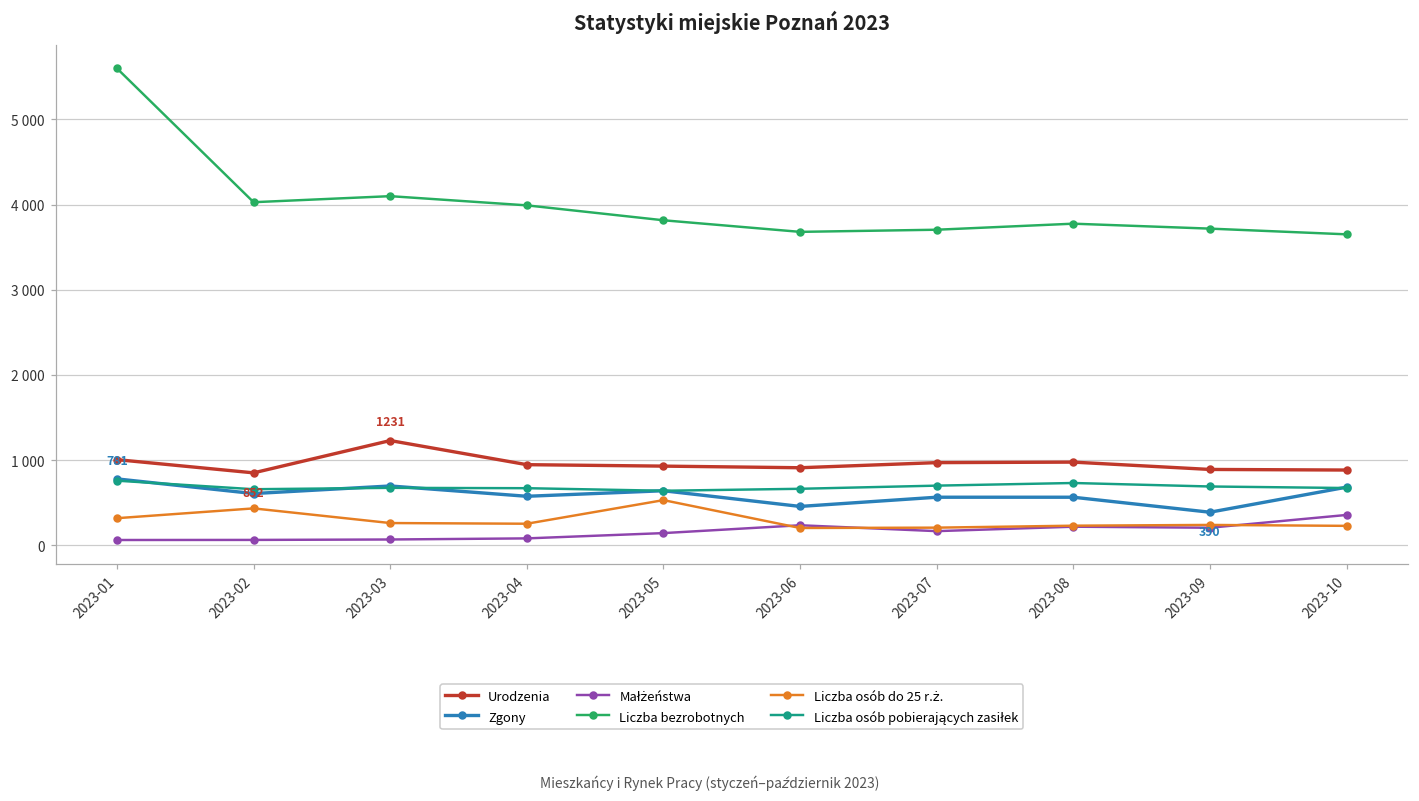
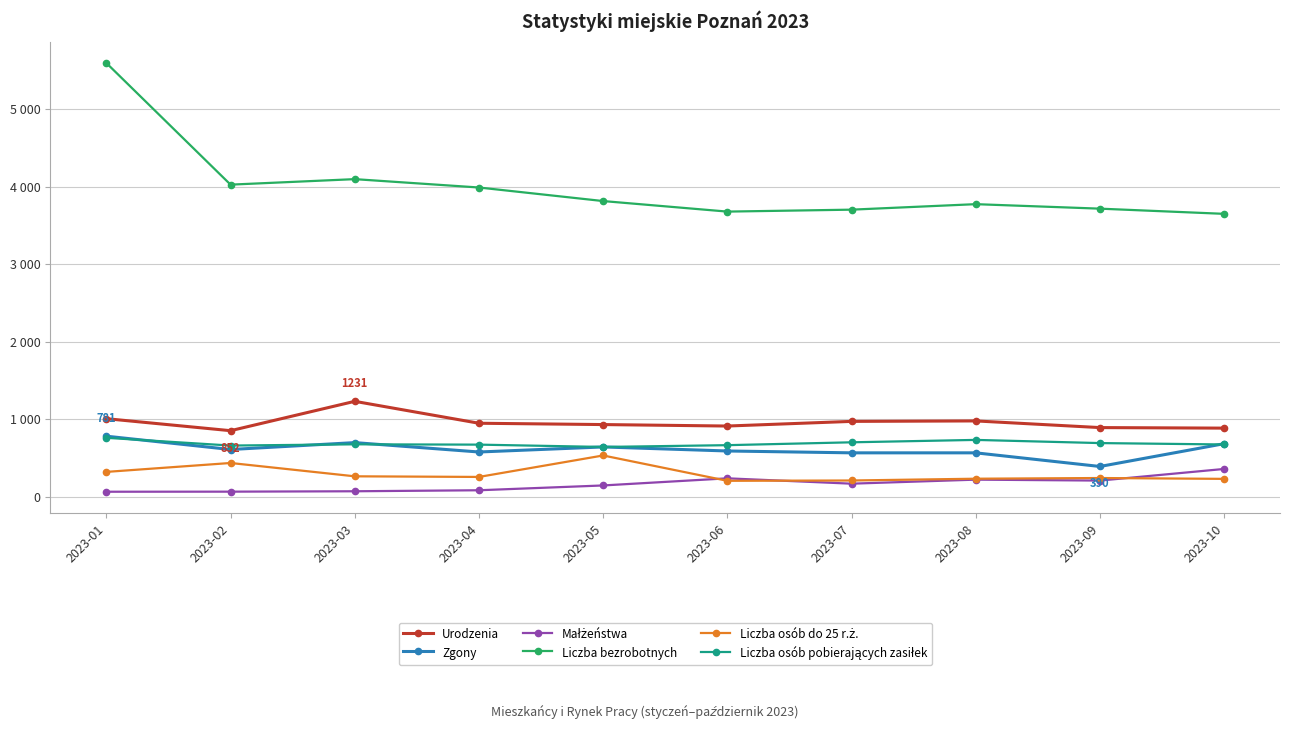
  {
    "Urodzenia": {
      "2023-03": 1231
    },
    "Zgony": {
      "2023-04": 600,
-     "2023-06": 500,
+     "2023-06": 600,
      "2023-07": 600,
      "2023-08": 600
    },
    "Małżeństwa": {
      "2023-01": 100,
      "2023-02": 100,
      "2023-03": 100,
      "2023-04": 100,
      "2023-05": 100,
      "2023-07": 200,
      "2023-10": 400
    },
    "Liczba osób do 25 r.ż.": {
      "2023-01": 300,
      "2023-02": 400,
      "2023-03": 300,
      "2023-04": 300,
      "2023-05": 500,
      "2023-07": 200,
      "2023-10": 200
    }
  }
